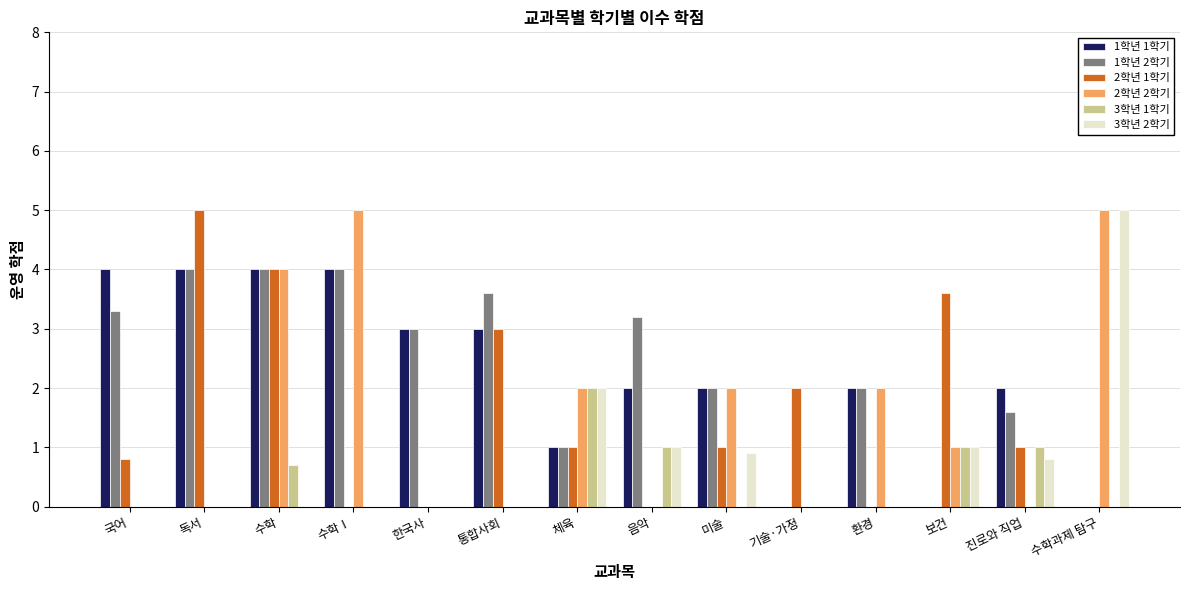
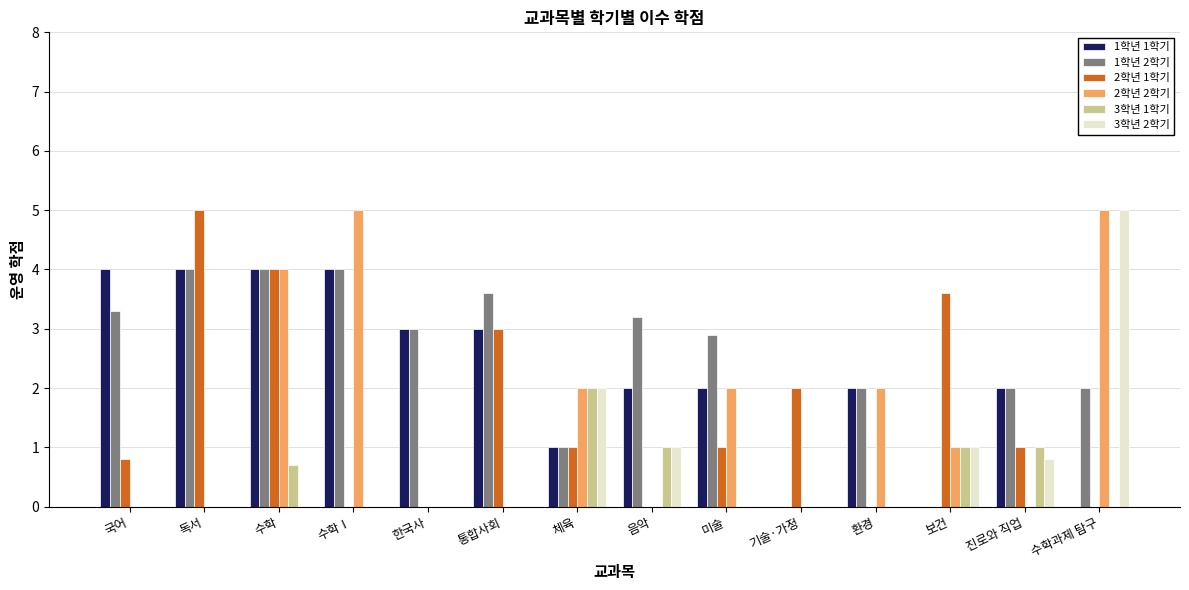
  {
    "1학년 1학기": {
      "국어": 4.0,
      "독서": 4.0,
      "수학": 4.0,
      "수학Ⅰ": 4.0,
      "한국사": 3.0,
      "통합사회": 3.0,
      "체육": 1.0,
      "음악": 2.0,
      "미술": 2.0,
      "기술·가정": 0.0,
      "환경": 2.0,
      "보건": 0.0,
      "진로와 직업": 2.0,
      "수학과제 탐구": 0.0
    },
    "1학년 2학기": {
      "국어": 3.3,
      "독서": 4.0,
      "수학": 4.0,
      "수학Ⅰ": 4.0,
      "한국사": 3.0,
      "통합사회": 3.6,
      "체육": 1.0,
      "음악": 3.2,
-     "미술": 2.0,
+     "미술": 2.9,
      "기술·가정": 0.0,
      "환경": 2.0,
      "보건": 0.0,
-     "진로와 직업": 1.6,
-     "수학과제 탐구": 0
+     "진로와 직업": 2.0,
+     "수학과제 탐구": 2
    },
    "2학년 1학기": {
      "국어": 0.8,
      "독서": 5.0,
      "수학": 4.0,
      "수학Ⅰ": 0.0,
      "한국사": 0.0,
      "통합사회": 3.0,
      "체육": 1.0,
      "음악": 0.0,
      "미술": 1.0,
      "기술·가정": 2.0,
      "환경": 0.0,
      "보건": 3.6,
      "진로와 직업": 1.0,
      "수학과제 탐구": 0.0
    },
    "2학년 2학기": {
      "국어": 0.0,
      "독서": 0.0,
      "수학": 4.0,
      "수학Ⅰ": 5.0,
      "한국사": 0.0,
      "통합사회": 0.0,
      "체육": 2.0,
      "음악": 0.0,
      "미술": 2.0,
      "기술·가정": 0.0,
      "환경": 2.0,
      "보건": 1.0,
      "진로와 직업": 0.0,
      "수학과제 탐구": 5.0
    },
    "3학년 1학기": {
      "국어": 0.0,
      "독서": 0.0,
      "수학": 0.7,
      "수학Ⅰ": 0.0,
      "한국사": 0.0,
      "통합사회": 0.0,
      "체육": 2.0,
      "음악": 1.0,
      "미술": 0.0,
      "기술·가정": 0.0,
      "환경": 0.0,
      "보건": 1.0,
      "진로와 직업": 1.0,
      "수학과제 탐구": 0.0
    },
    "3학년 2학기": {
      "국어": 0.0,
      "독서": 0.0,
      "수학": 0.0,
      "수학Ⅰ": 0.0,
      "한국사": 0.0,
      "통합사회": 0.0,
      "체육": 2.0,
      "음악": 1.0,
-     "미술": 0.9,
+     "미술": 0.0,
      "기술·가정": 0.0,
      "환경": 0.0,
      "보건": 1.0,
      "진로와 직업": 0.8,
      "수학과제 탐구": 5.0
    }
  }
